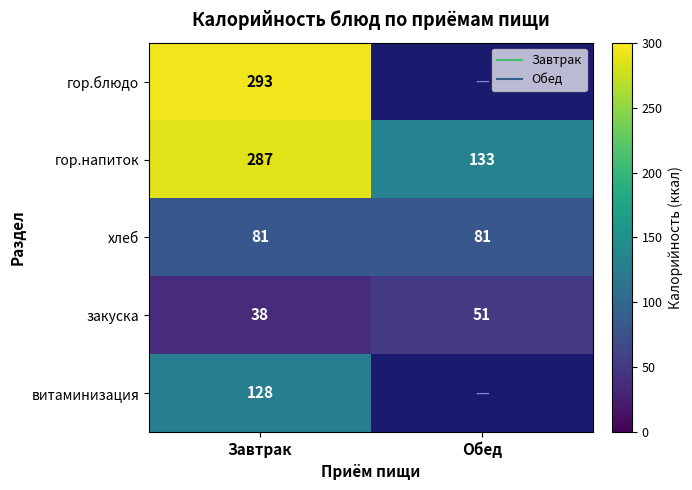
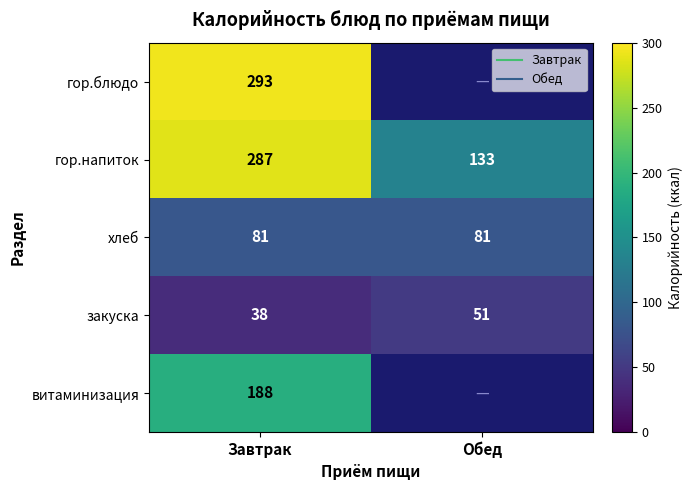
  {
    "гор.блюдо": {
      "Завтрак": 293
    },
    "гор.напиток": {
      "Завтрак": 287,
      "Обед": 133
    },
    "хлеб": {
      "Завтрак": 81,
      "Обед": 81
    },
    "закуска": {
      "Завтрак": 38,
      "Обед": 51
    },
    "витаминизация": {
-     "Завтрак": 128
+     "Завтрак": 188
    }
  }
